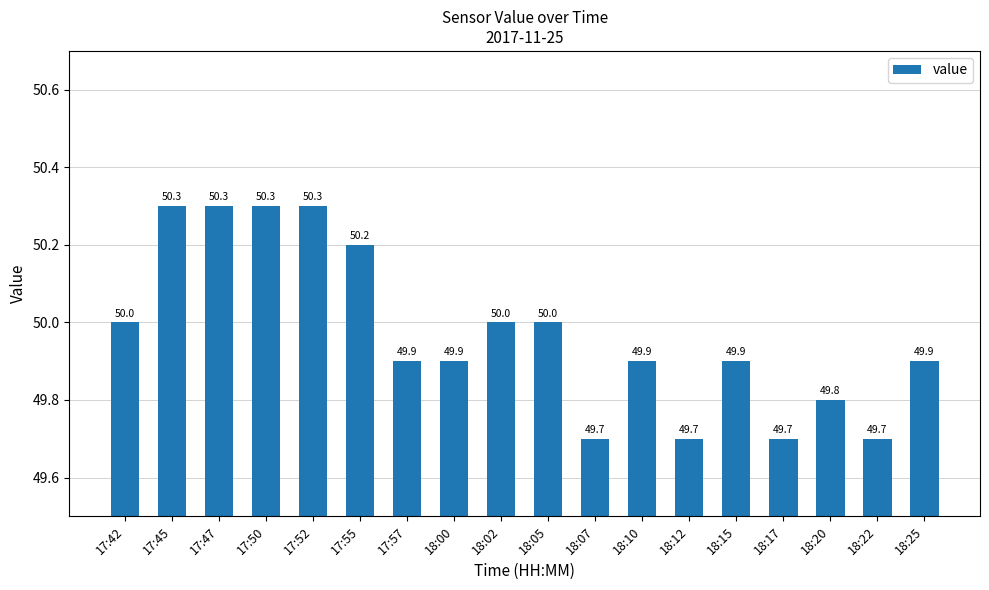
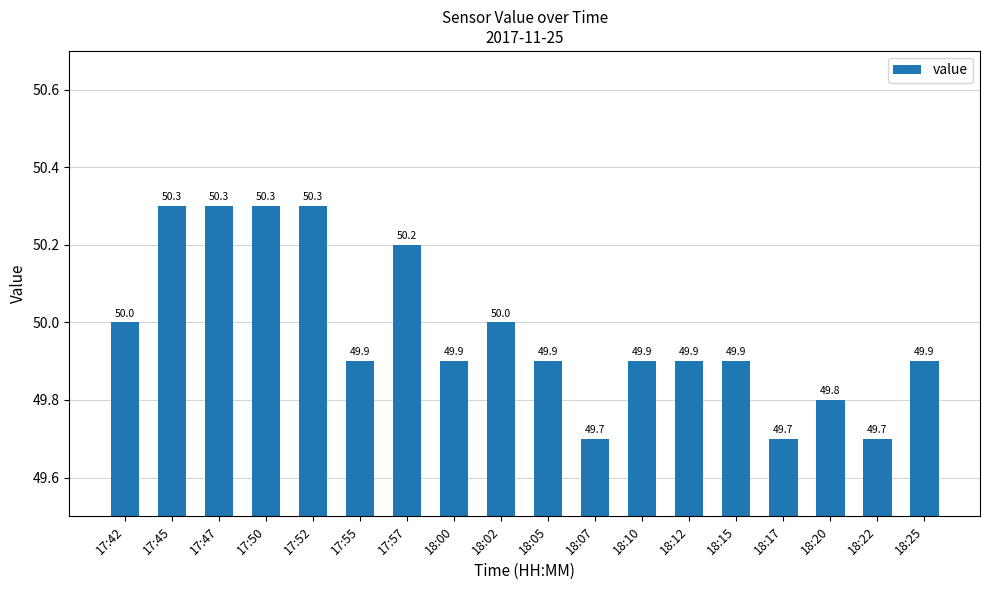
  {
    "17:42": 50.0,
    "17:45": 50.3,
    "17:47": 50.3,
    "17:50": 50.3,
    "17:52": 50.3,
-   "17:55": 50.2,
-   "17:57": 49.9,
+   "17:55": 49.9,
+   "17:57": 50.2,
    "18:00": 49.9,
    "18:02": 50.0,
-   "18:05": 50.0,
+   "18:05": 49.9,
    "18:07": 49.7,
    "18:10": 49.9,
-   "18:12": 49.7,
+   "18:12": 49.9,
    "18:15": 49.9,
    "18:17": 49.7,
    "18:20": 49.8,
    "18:22": 49.7,
    "18:25": 49.9
  }
